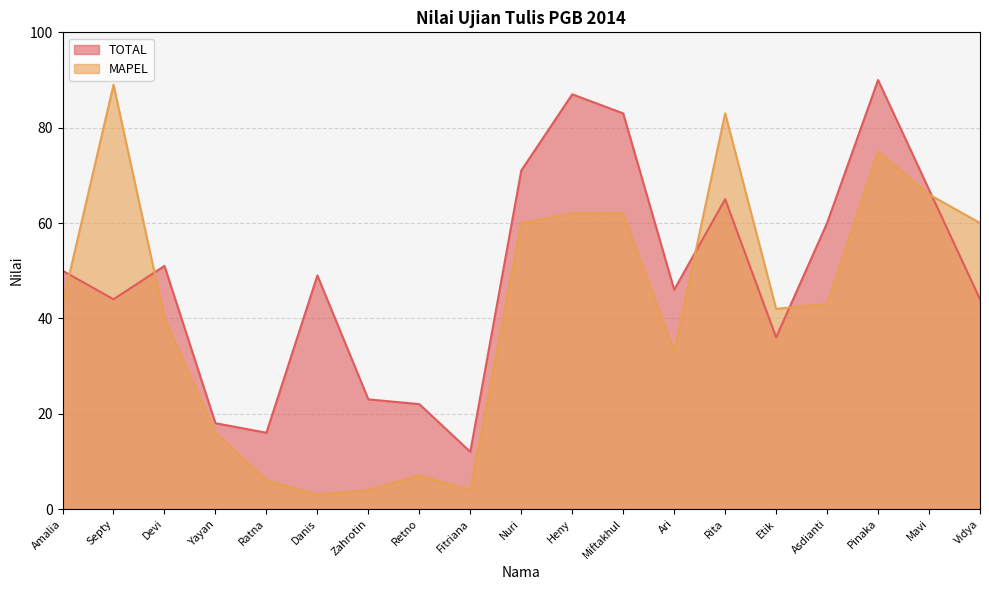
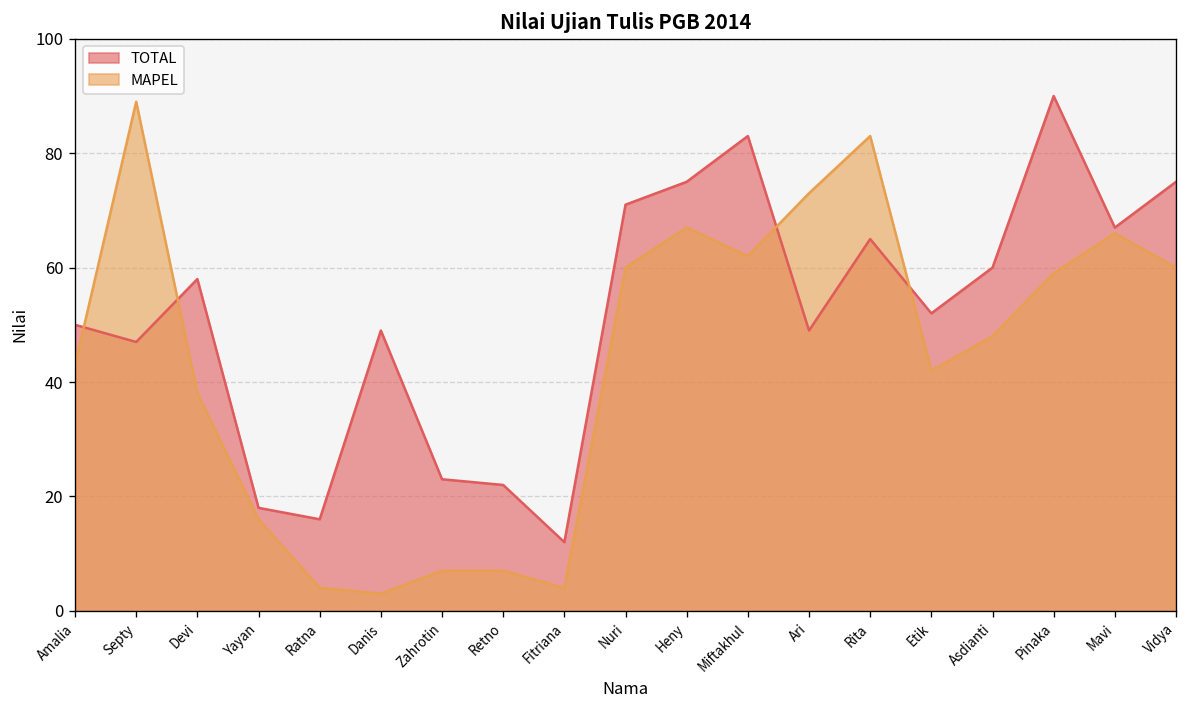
  {
    "TOTAL": {
      "Amalia": 50,
-     "Septy": 44,
-     "Devi": 51,
+     "Septy": 47,
+     "Devi": 58,
      "Yayan": 18,
      "Ratna": 16,
      "Danis": 49,
      "Zahrotin": 23,
      "Retno": 22,
      "Fitriana": 12,
      "Nuri": 71,
-     "Heny": 87,
+     "Heny": 75,
      "Miftakhul": 83,
-     "Ari": 46,
+     "Ari": 49,
      "Rita": 65,
-     "Etik": 36,
+     "Etik": 52,
      "Asdianti": 60,
      "Pinaka": 90,
      "Mavi": 67,
-     "Vidya": 44
+     "Vidya": 75
    },
    "MAPEL": {
      "Amalia": 43,
      "Septy": 89,
-     "Devi": 40,
+     "Devi": 38,
      "Yayan": 16,
-     "Ratna": 6,
+     "Ratna": 4,
      "Danis": 3,
-     "Zahrotin": 4,
+     "Zahrotin": 7,
      "Retno": 7,
      "Fitriana": 4,
      "Nuri": 60,
-     "Heny": 62,
+     "Heny": 67,
      "Miftakhul": 62,
-     "Ari": 33,
+     "Ari": 73,
      "Rita": 83,
      "Etik": 42,
-     "Asdianti": 43,
-     "Pinaka": 75,
+     "Asdianti": 48,
+     "Pinaka": 59,
      "Mavi": 66,
      "Vidya": 60
    }
  }
